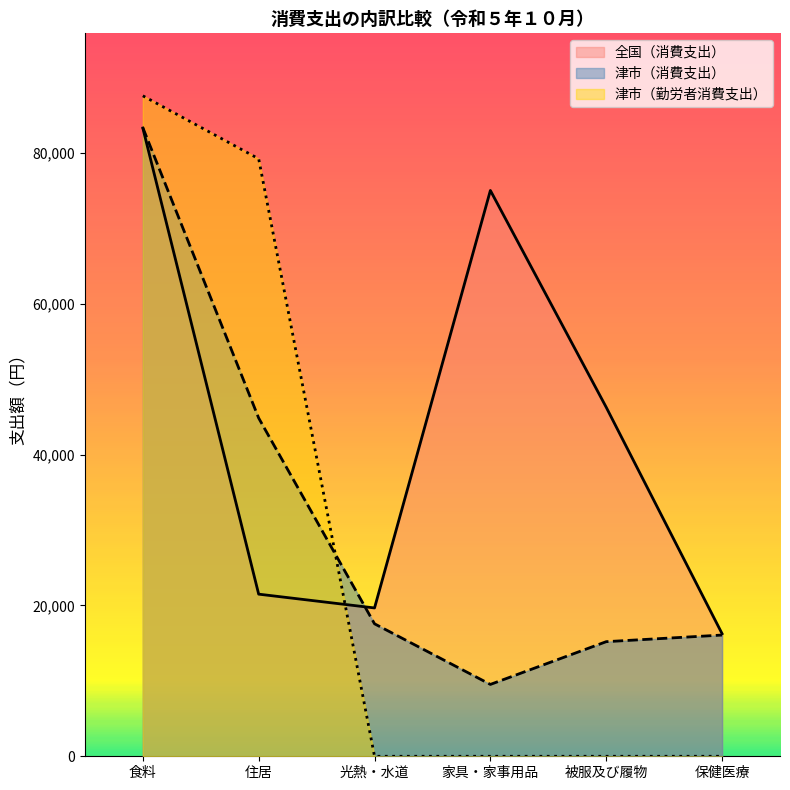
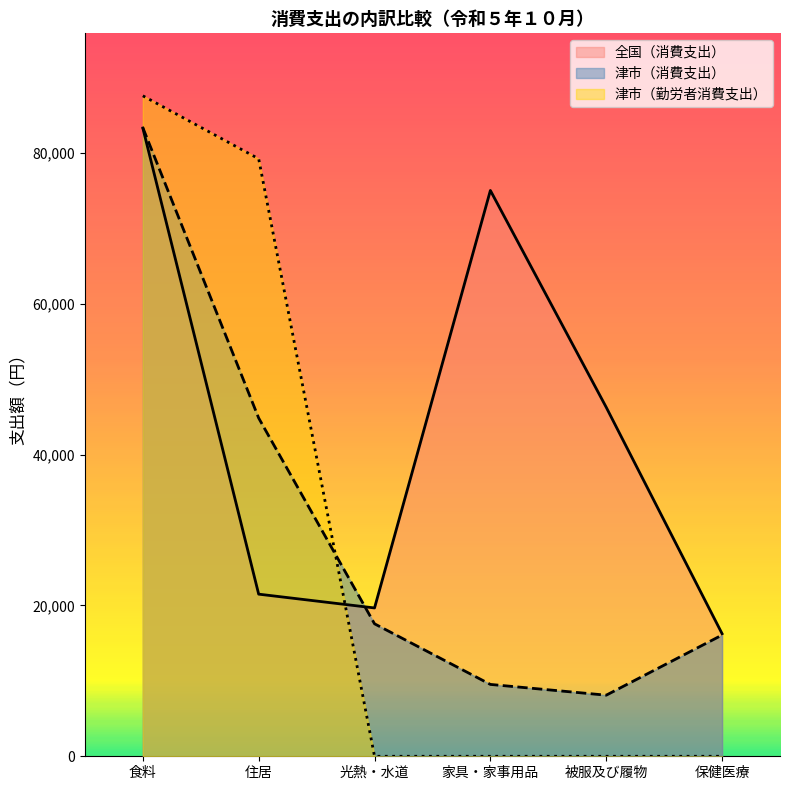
  {
    "全国（消費支出）": {
      "住居": "21,000",
      "光熱・水道": "20,000",
      "家具・家事用品": "75,000",
      "被服及び履物": "46,000"
    },
    "津市（消費支出）": {
      "住居": "45,000",
      "光熱・水道": "18,000",
      "家具・家事用品": "10,000",
-     "被服及び履物": "15,000"
+     "被服及び履物": "8,000"
    },
    "津市（勤労者消費支出）": {
      "食料": "88,000",
      "住居": "79,000",
      "光熱・水道": "0",
      "家具・家事用品": "0",
      "被服及び履物": "0",
      "保健医療": "0"
    }
  }
